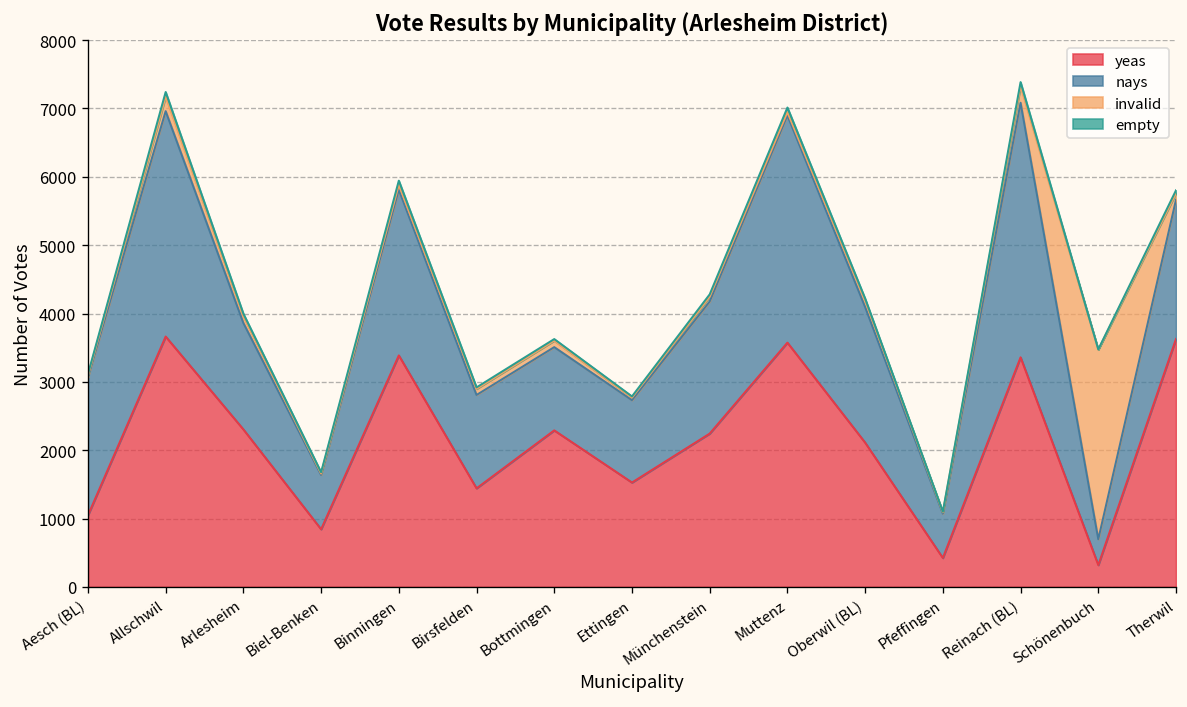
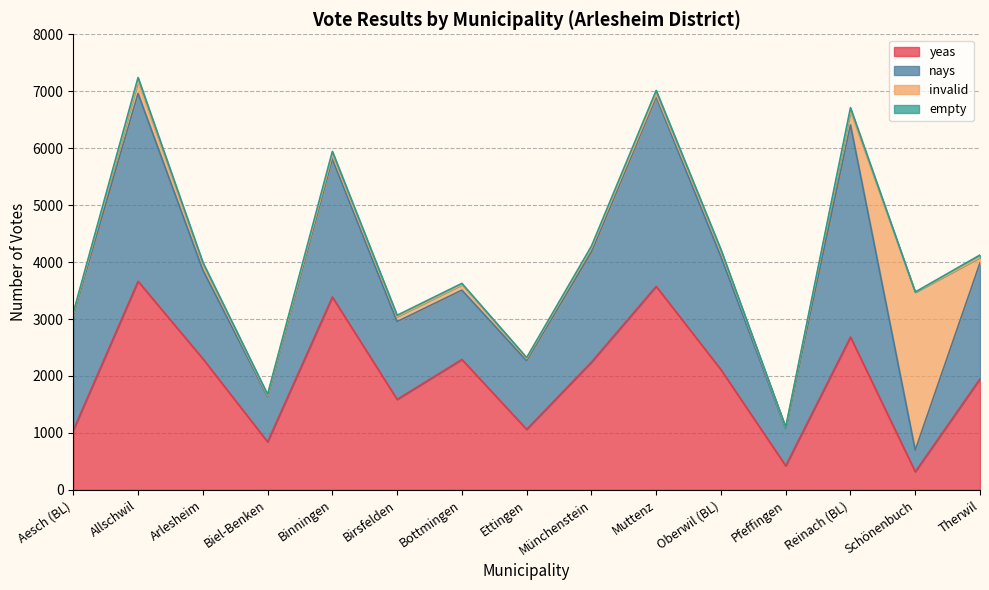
  {
    "yeas": {
      "Aesch (BL)": 1000,
      "Allschwil": 3700,
      "Arlesheim": 2300,
      "Biel-Benken": 800,
      "Binningen": 3400,
-     "Birsfelden": 1400,
+     "Birsfelden": 1600,
      "Bottmingen": 2300,
-     "Ettingen": 1500,
+     "Ettingen": 1100,
      "Münchenstein": 2200,
      "Muttenz": 3600,
      "Oberwil (BL)": 2100,
      "Pfeffingen": 400,
-     "Reinach (BL)": 3400,
+     "Reinach (BL)": 2700,
      "Schönenbuch": 300,
-     "Therwil": 3600
+     "Therwil": 2000
    },
    "invalid": {
      "Allschwil": 200,
      "Binningen": 100,
      "Muttenz": 0,
      "Reinach (BL)": 200
    }
  }
